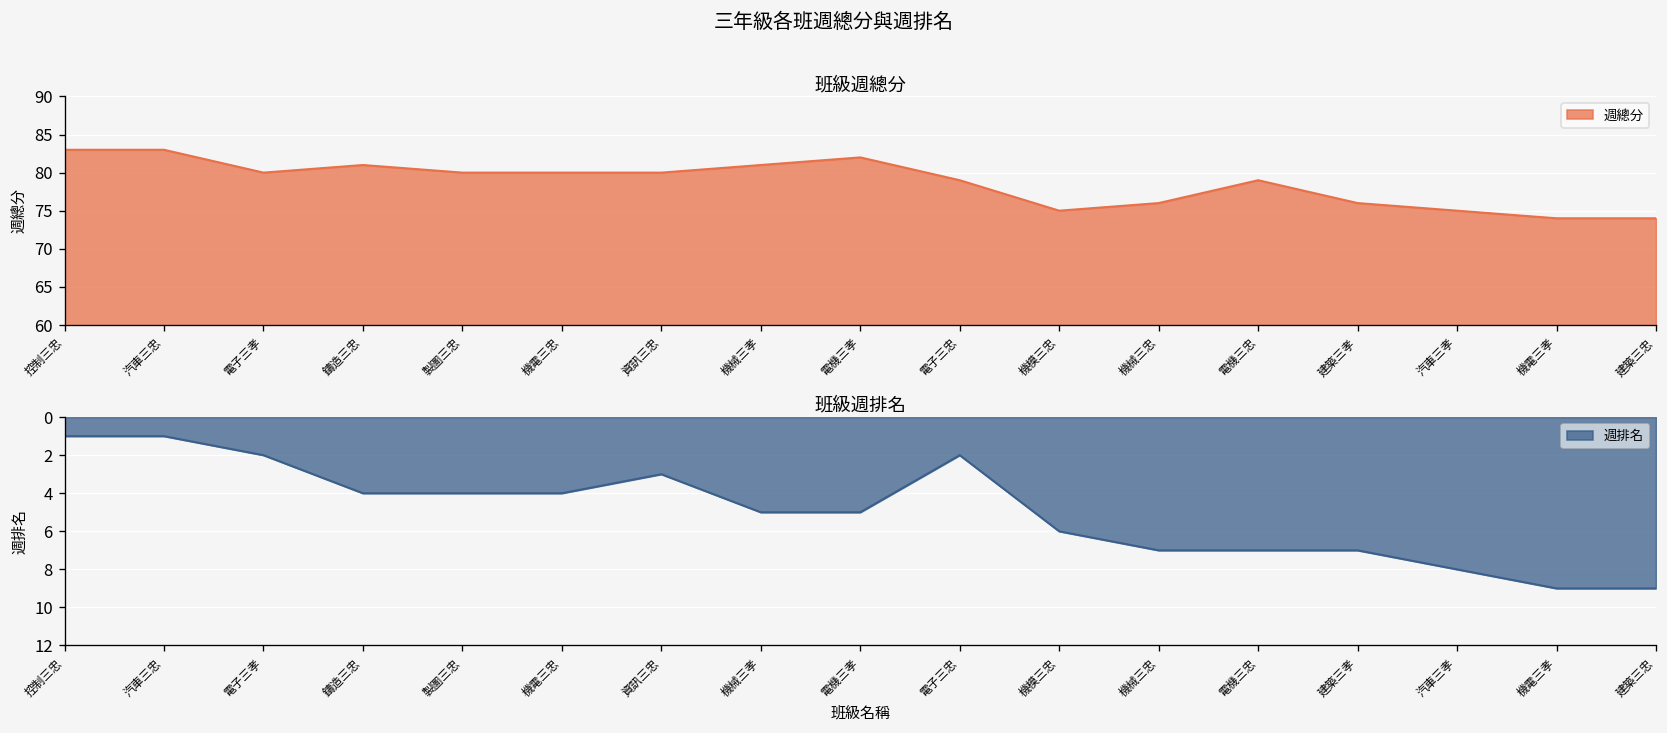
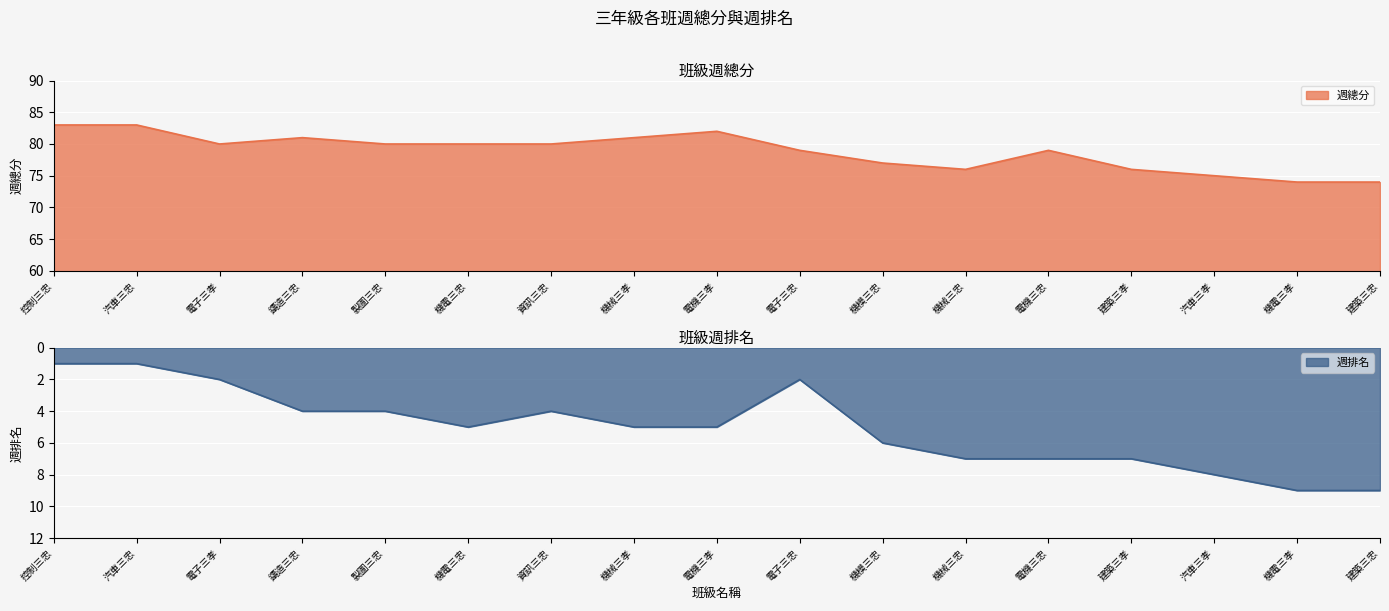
  {
    "班級週總分": {
      "控制三忠": 83,
      "汽車三忠": 83,
      "電子三孝": 80,
      "鑄造三忠": 81,
      "製圖三忠": 80,
      "機電三忠": 80,
      "資訊三忠": 80,
      "機械三孝": 81,
      "電機三孝": 82,
      "電子三忠": 79,
-     "機模三忠": 75,
+     "機模三忠": 77,
      "機械三忠": 76,
      "電機三忠": 79,
      "建築三孝": 76,
      "汽車三孝": 75,
      "機電三孝": 74,
      "建築三忠": 74
    },
    "班級週排名": {
      "控制三忠": 1,
      "汽車三忠": 1,
      "電子三孝": 2,
      "鑄造三忠": 4,
      "製圖三忠": 4,
-     "機電三忠": 4,
-     "資訊三忠": 3,
+     "機電三忠": 5,
+     "資訊三忠": 4,
      "機械三孝": 5,
      "電機三孝": 5,
      "電子三忠": 2,
      "機模三忠": 6,
      "機械三忠": 7,
      "電機三忠": 7,
      "建築三孝": 7,
      "汽車三孝": 8,
      "機電三孝": 9,
      "建築三忠": 9
    }
  }
